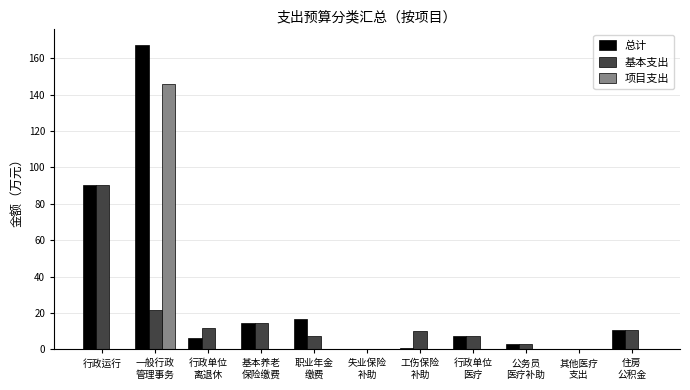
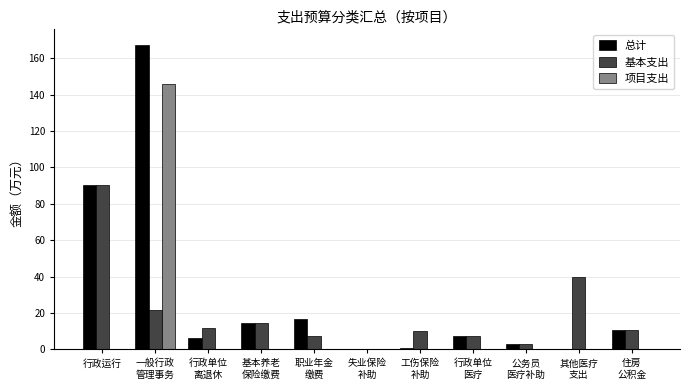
  {
    "总计": {
      "行政运行": 90,
      "一般行政 管理事务": 168,
      "行政单位 离退休": 6,
      "基本养老 保险缴费": 14,
      "职业年金 缴费": 17,
      "行政单位 医疗": 7,
      "公务员 医疗补助": 3,
      "住房 公积金": 11
    },
    "基本支出": {
      "行政运行": 90,
      "一般行政 管理事务": 22,
      "行政单位 离退休": 12,
      "基本养老 保险缴费": 14,
      "职业年金 缴费": 7,
      "工伤保险 补助": 10,
      "行政单位 医疗": 7,
      "公务员 医疗补助": 3,
-     "其他医疗 支出": 0,
+     "其他医疗 支出": 40,
      "住房 公积金": 11
    },
    "项目支出": {
      "行政运行": 0,
      "一般行政 管理事务": 146,
      "行政单位 离退休": 0,
      "基本养老 保险缴费": 0,
      "职业年金 缴费": 0,
      "失业保险 补助": 0,
      "工伤保险 补助": 0,
      "行政单位 医疗": 0,
      "公务员 医疗补助": 0,
      "其他医疗 支出": 0,
      "住房 公积金": 0
    }
  }
